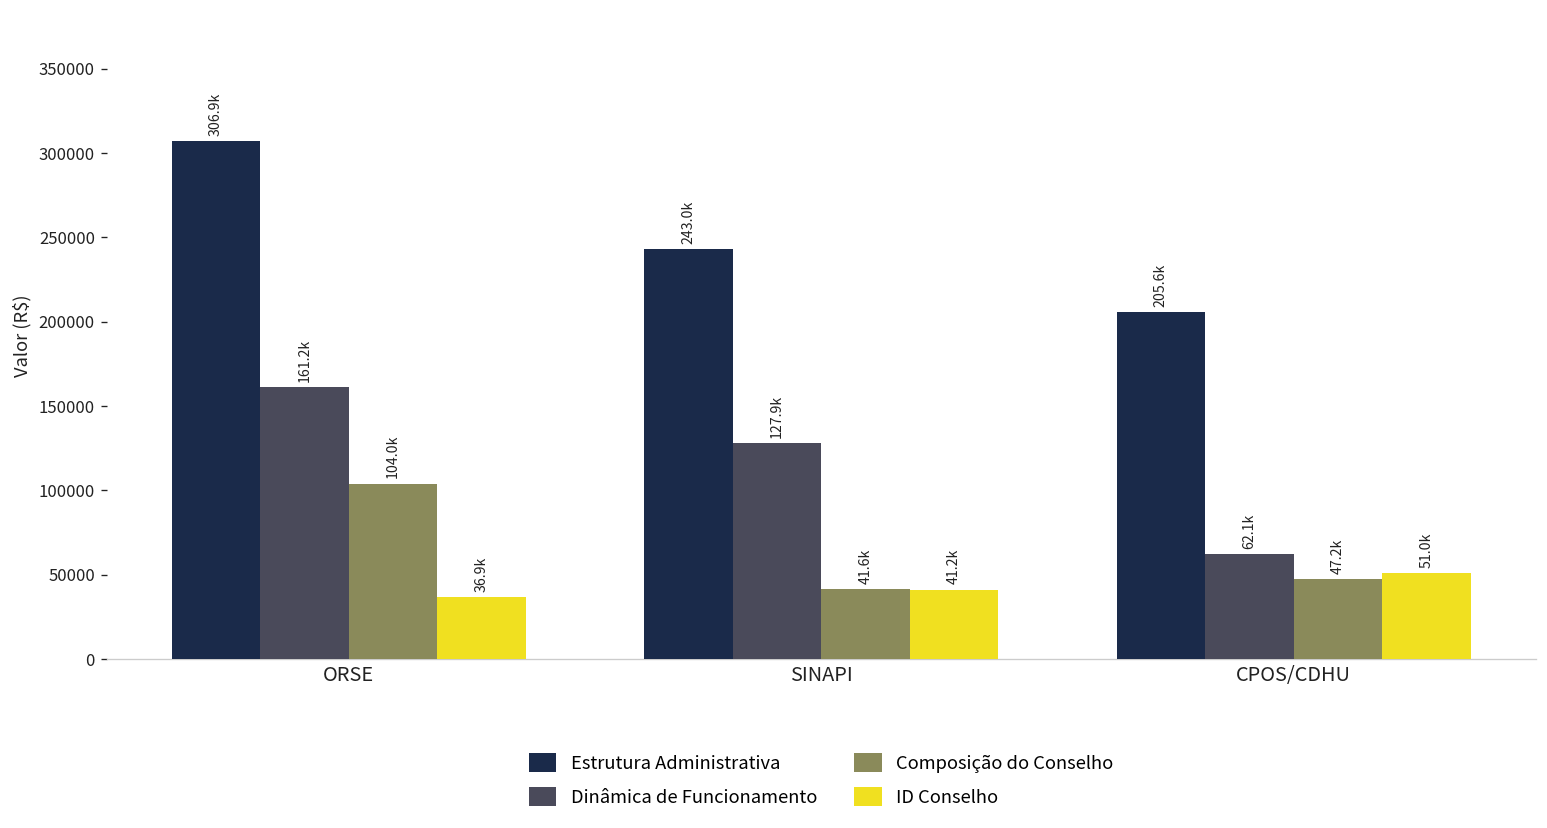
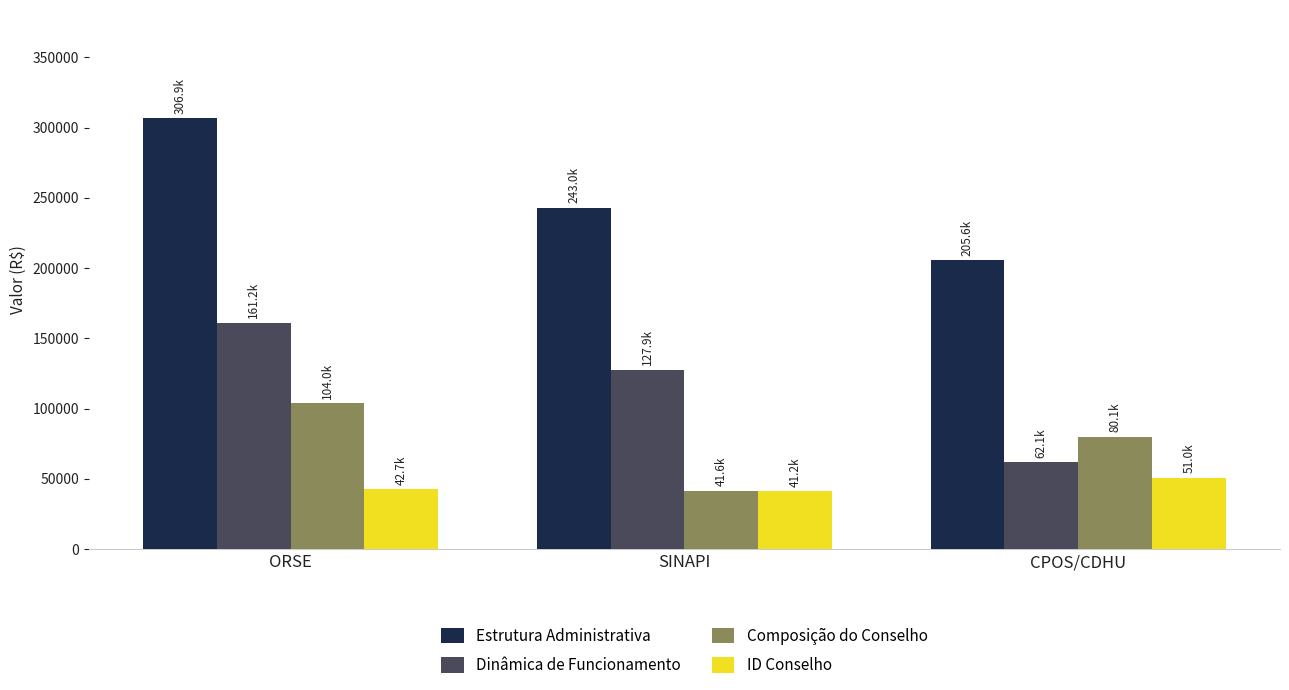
  {
    "Composição do Conselho": {
      "ORSE": "104.0k",
      "SINAPI": "41.6k",
-     "CPOS/CDHU": "47.2k"
+     "CPOS/CDHU": "80.1k"
    },
    "ID Conselho": {
-     "ORSE": "36.9k",
+     "ORSE": "42.7k",
      "SINAPI": "41.2k",
      "CPOS/CDHU": "51.0k"
    }
  }
